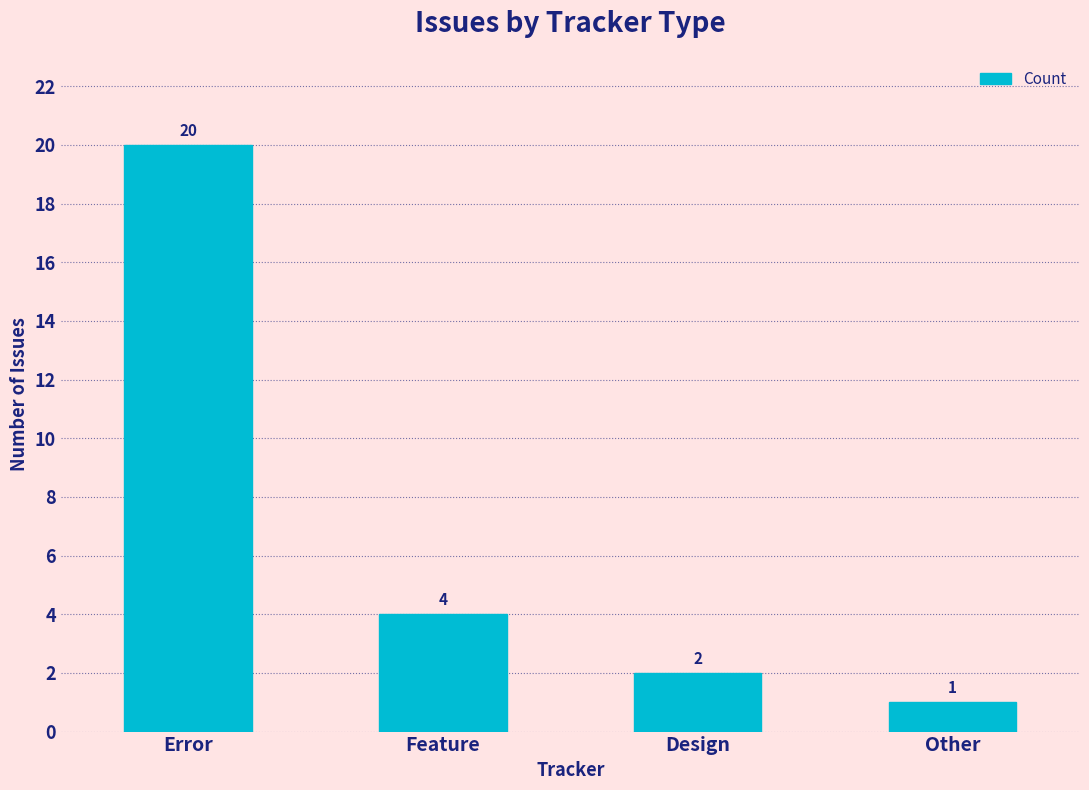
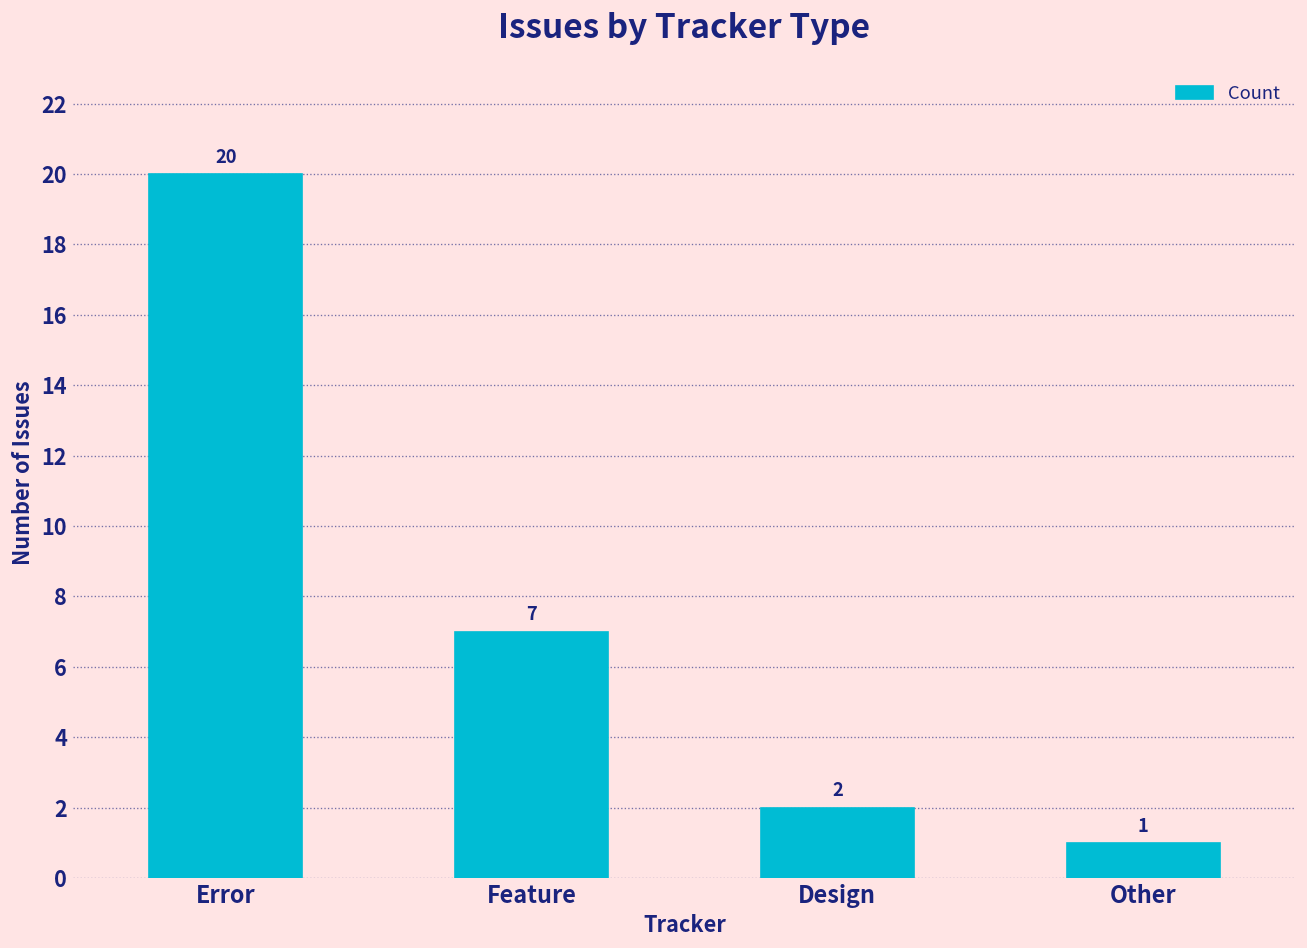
  {
    "Error": 20,
-   "Feature": 4,
+   "Feature": 7,
    "Design": 2,
    "Other": 1
  }
